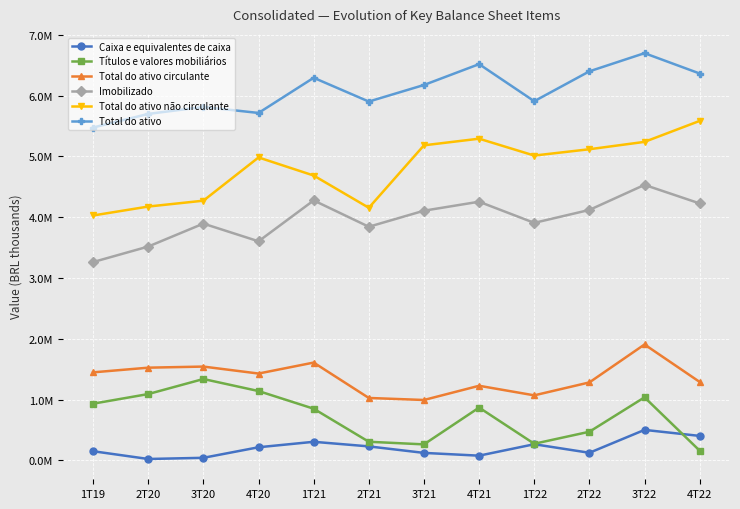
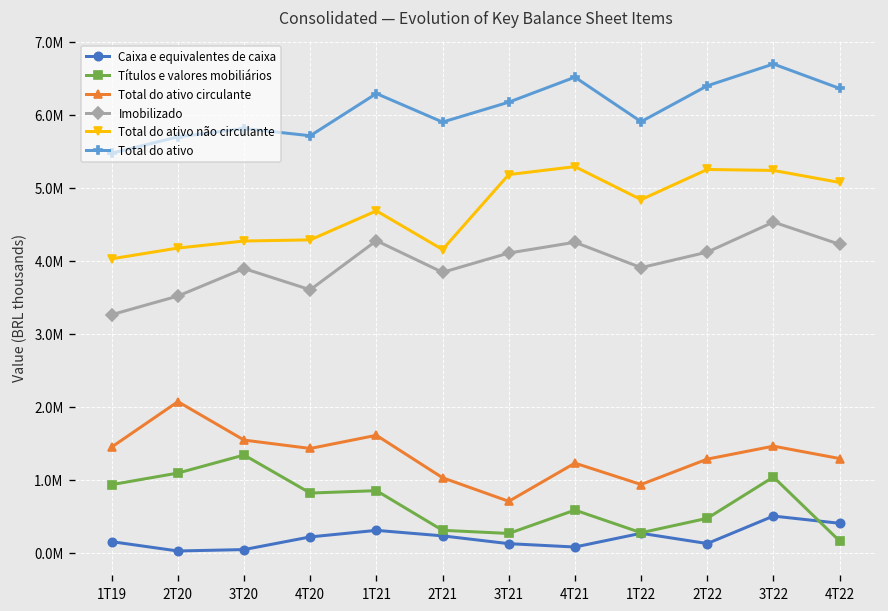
  {
    "Títulos e valores mobiliários": {
      "1T19": 900000,
      "2T20": 1100000,
      "3T20": 1300000,
-     "4T20": 1100000,
+     "4T20": 800000,
      "1T21": 800000,
      "2T21": 300000,
      "3T21": 300000,
-     "4T21": 900000,
+     "4T21": 600000,
      "2T22": 500000,
      "3T22": 1000000,
      "4T22": 200000
    },
    "Total do ativo circulante": {
      "1T19": 1400000,
-     "2T20": 1500000,
+     "2T20": 2100000,
      "3T20": 1500000,
      "4T20": 1400000,
      "1T21": 1600000,
      "2T21": 1000000,
-     "3T21": 1000000,
+     "3T21": 700000,
      "4T21": 1200000,
-     "1T22": 1100000,
+     "1T22": 900000,
      "2T22": 1300000,
-     "3T22": 1900000,
+     "3T22": 1500000,
      "4T22": 1300000
    },
    "Imobilizado": {
      "1T19": 3300000,
      "2T20": 3500000,
      "3T20": 3900000,
      "4T20": 3600000,
      "1T21": 4300000,
      "2T21": 3800000,
      "3T21": 4100000,
      "4T21": 4300000,
      "1T22": 3900000,
      "2T22": 4100000,
      "3T22": 4500000,
      "4T22": 4200000
    },
    "Total do ativo não circulante": {
      "1T19": 4000000,
      "2T20": 4200000,
      "3T20": 4300000,
-     "4T20": 5000000,
+     "4T20": 4300000,
      "1T21": 4700000,
      "2T21": 4200000,
      "3T21": 5200000,
      "4T21": 5300000,
-     "1T22": 5000000,
-     "2T22": 5100000,
+     "1T22": 4800000,
+     "2T22": 5300000,
      "3T22": 5200000,
-     "4T22": 5600000
+     "4T22": 5100000
    }
  }
